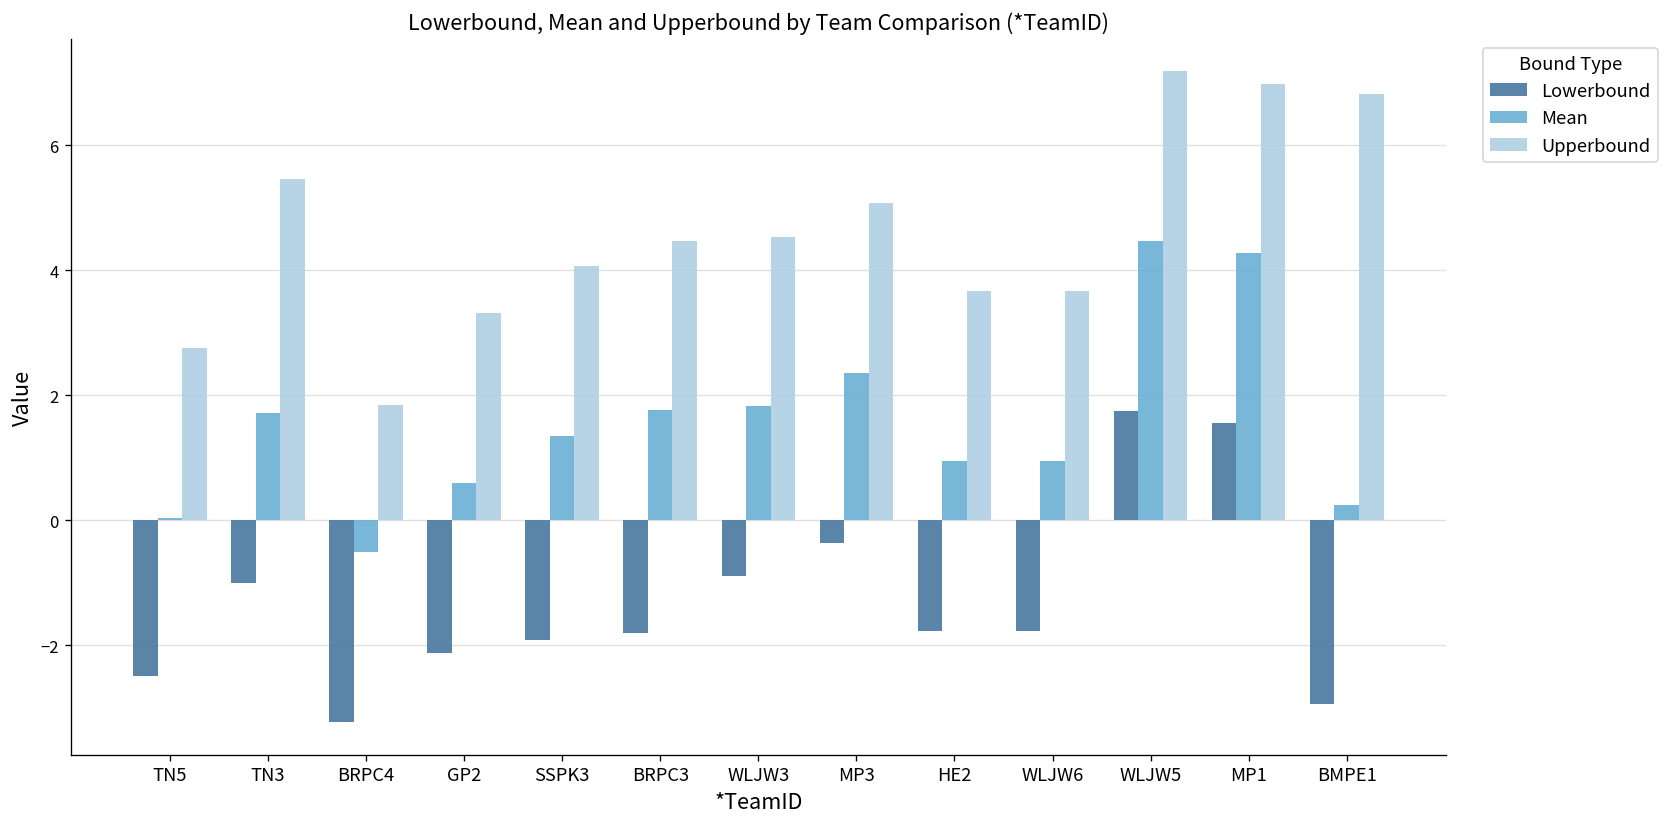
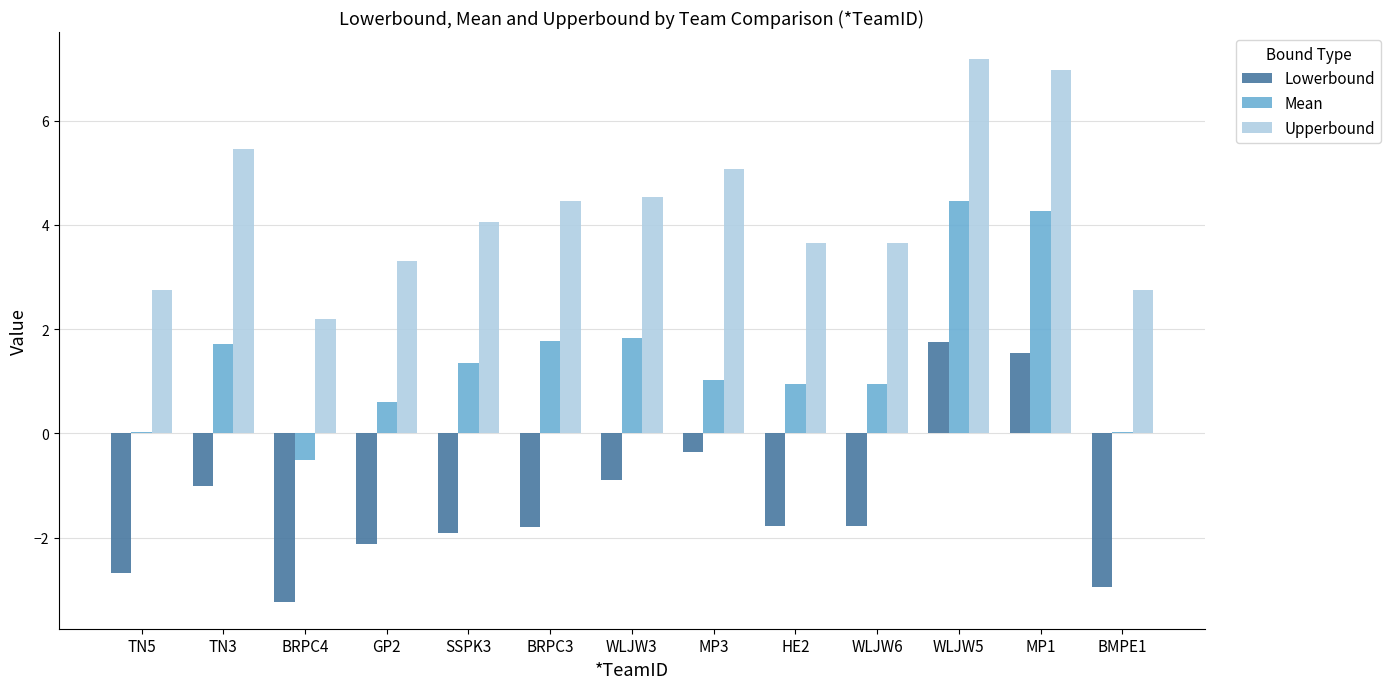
  {
    "Lowerbound": {
-     "TN5": -2.5,
+     "TN5": -2.7,
      "TN3": -1.0,
      "BRPC4": -3.2,
      "GP2": -2.1,
      "SSPK3": -1.9,
      "BRPC3": -1.8,
      "WLJW3": -0.9,
      "MP3": -0.4,
      "HE2": -1.8,
      "WLJW6": -1.8,
      "WLJW5": 1.8,
      "MP1": 1.6,
      "BMPE1": -2.9
    },
    "Mean": {
      "TN3": 1.7,
      "BRPC4": -0.5,
      "GP2": 0.6,
      "SSPK3": 1.3,
      "BRPC3": 1.8,
      "WLJW3": 1.8,
-     "MP3": 2.4,
+     "MP3": 1.0,
      "HE2": 0.9,
      "WLJW6": 0.9,
      "WLJW5": 4.5,
      "MP1": 4.3,
-     "BMPE1": 0.3
+     "BMPE1": 0.0
    },
    "Upperbound": {
      "TN5": 2.7,
      "TN3": 5.5,
-     "BRPC4": 1.9,
+     "BRPC4": 2.2,
      "GP2": 3.3,
      "SSPK3": 4.1,
      "BRPC3": 4.5,
      "WLJW3": 4.5,
      "MP3": 5.1,
      "HE2": 3.7,
      "WLJW6": 3.7,
      "WLJW5": 7.2,
      "MP1": 7.0,
-     "BMPE1": 6.8
+     "BMPE1": 2.7
    }
  }
